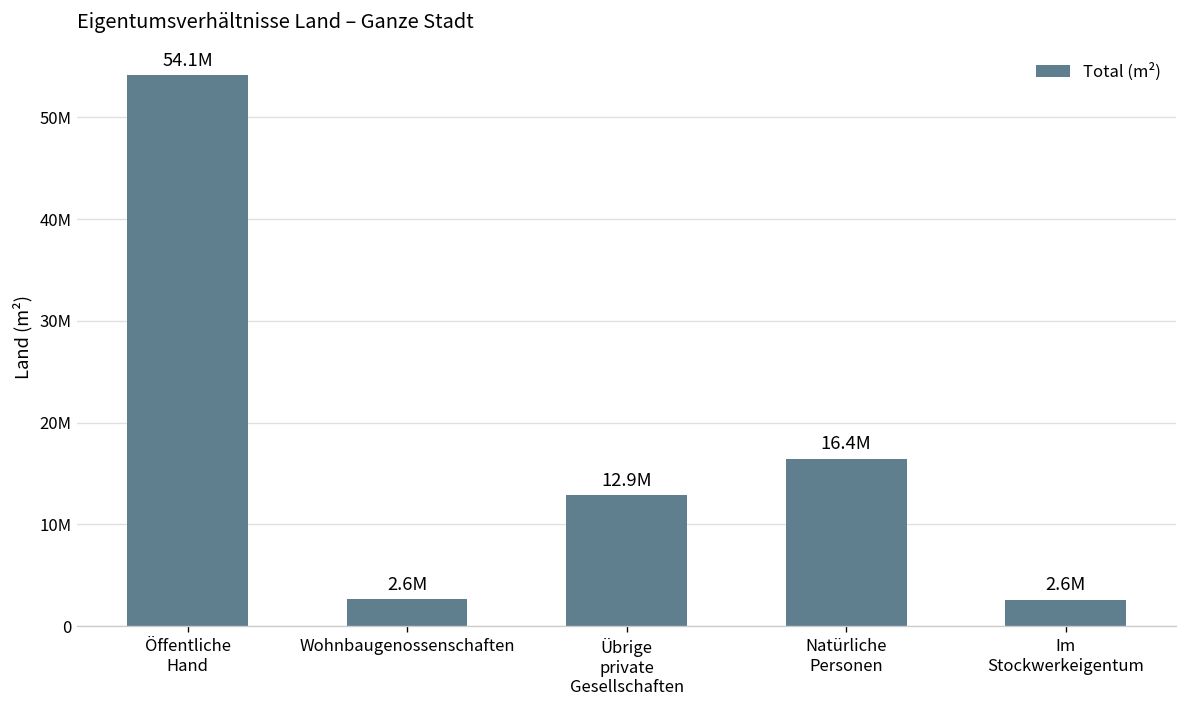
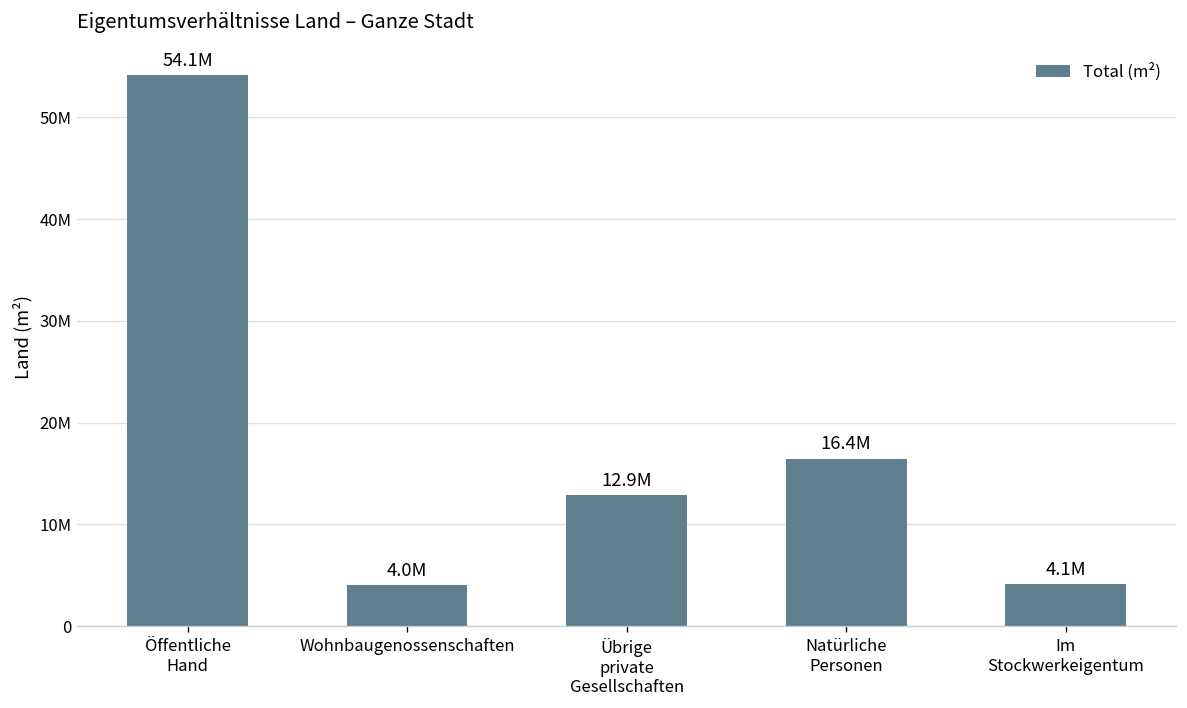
  {
    "Öffentliche Hand": "54.1M",
-   "Wohnbaugenossenschaften": "2.6M",
+   "Wohnbaugenossenschaften": "4.0M",
    "Übrige private Gesellschaften": "12.9M",
    "Natürliche Personen": "16.4M",
-   "Im Stockwerkeigentum": "2.6M"
+   "Im Stockwerkeigentum": "4.1M"
  }
